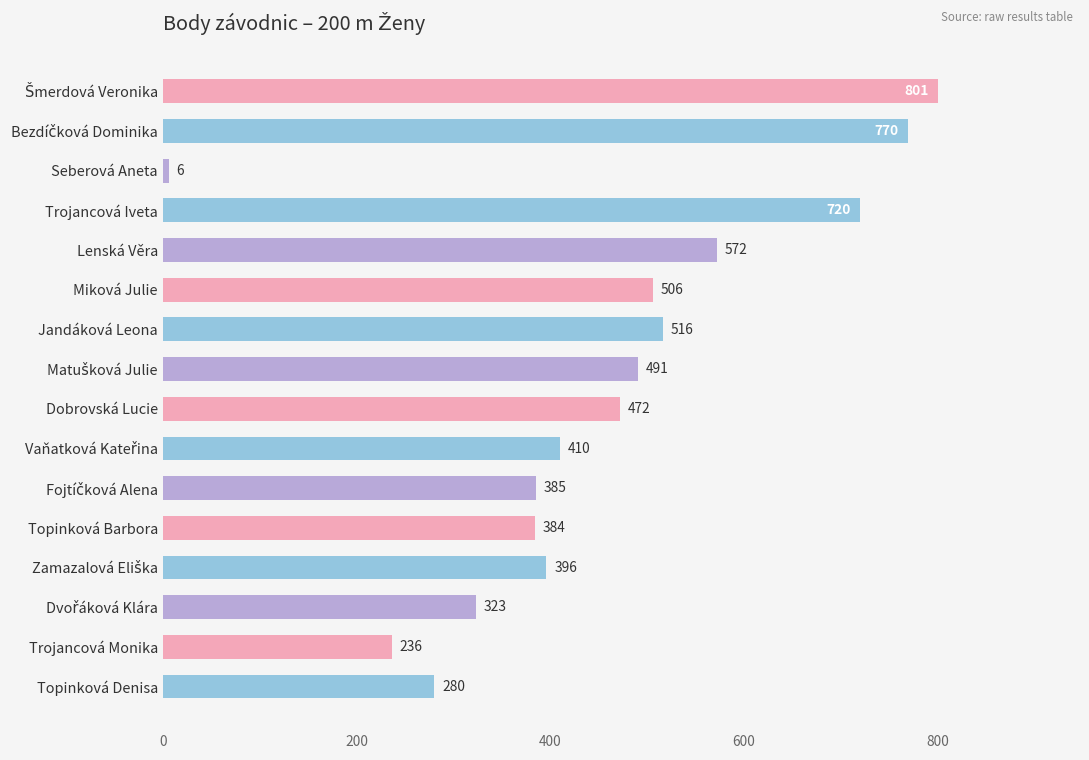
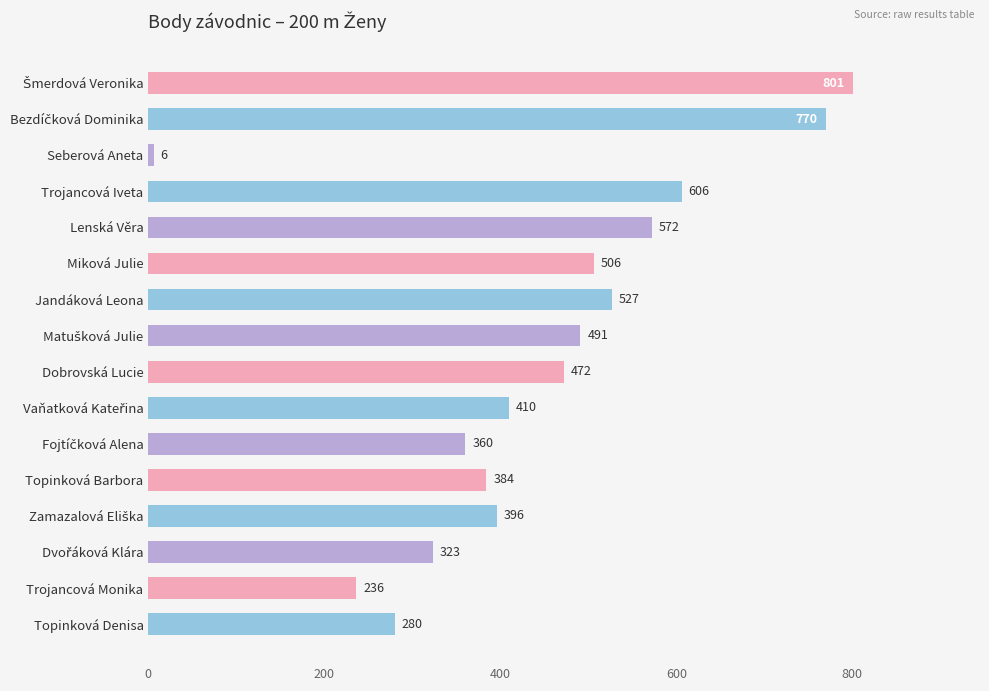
  {
    "Šmerdová Veronika": 801,
    "Bezdíčková Dominika": 770,
    "Seberová Aneta": 6,
-   "Trojancová Iveta": 720,
+   "Trojancová Iveta": 606,
    "Lenská Věra": 572,
    "Miková Julie": 506,
-   "Jandáková Leona": 516,
+   "Jandáková Leona": 527,
    "Matušková Julie": 491,
    "Dobrovská Lucie": 472,
    "Vaňatková Kateřina": 410,
-   "Fojtíčková Alena": 385,
+   "Fojtíčková Alena": 360,
    "Topinková Barbora": 384,
    "Zamazalová Eliška": 396,
    "Dvořáková Klára": 323,
    "Trojancová Monika": 236,
    "Topinková Denisa": 280
  }
